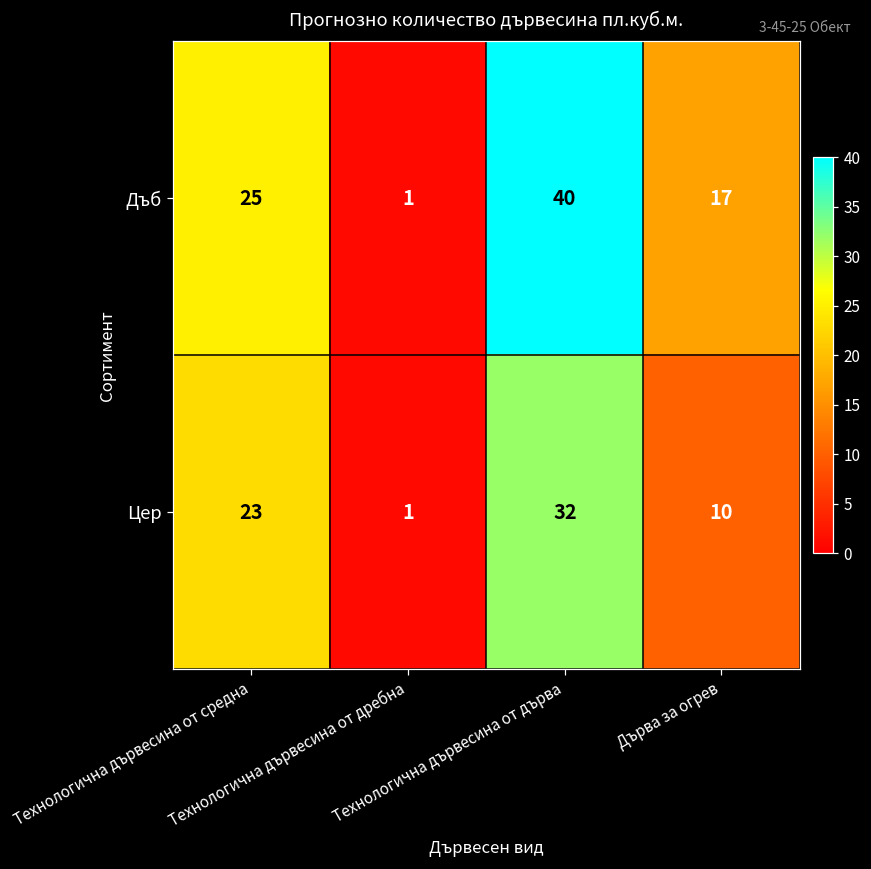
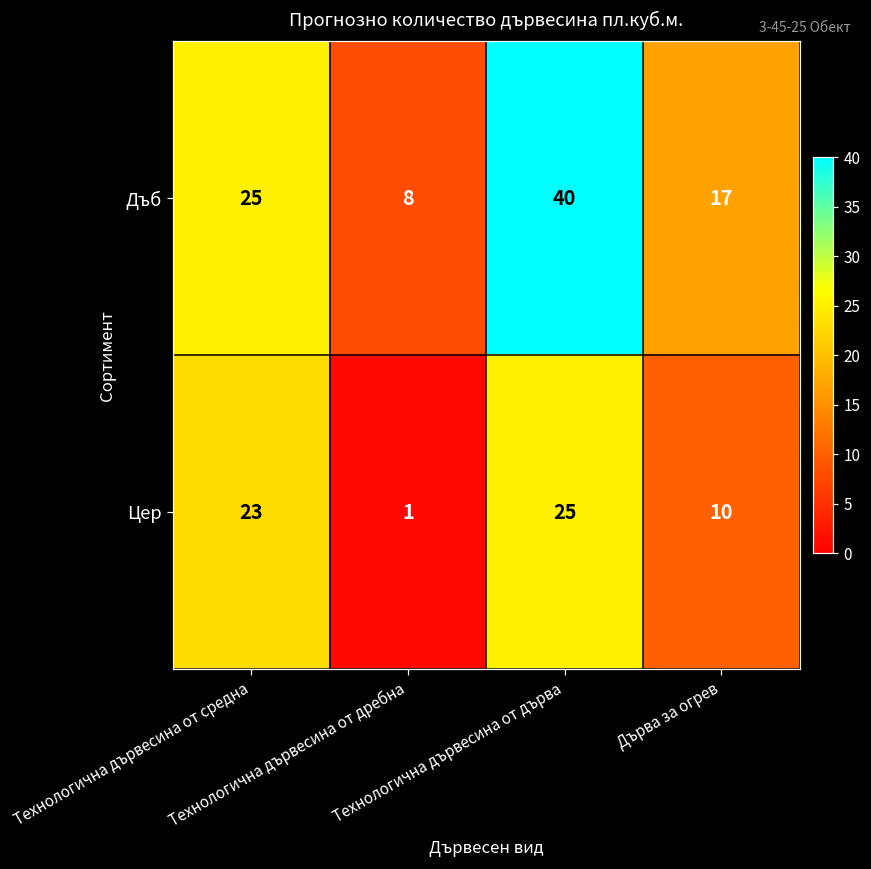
  {
    "Дъб": {
      "Технологична дървесина от средна": 25,
-     "Технологична дървесина от дребна": 1,
+     "Технологична дървесина от дребна": 8,
      "Технологична дървесина от дърва": 40,
      "Дърва за огрев": 17
    },
    "Цер": {
      "Технологична дървесина от средна": 23,
      "Технологична дървесина от дребна": 1,
-     "Технологична дървесина от дърва": 32,
+     "Технологична дървесина от дърва": 25,
      "Дърва за огрев": 10
    }
  }
